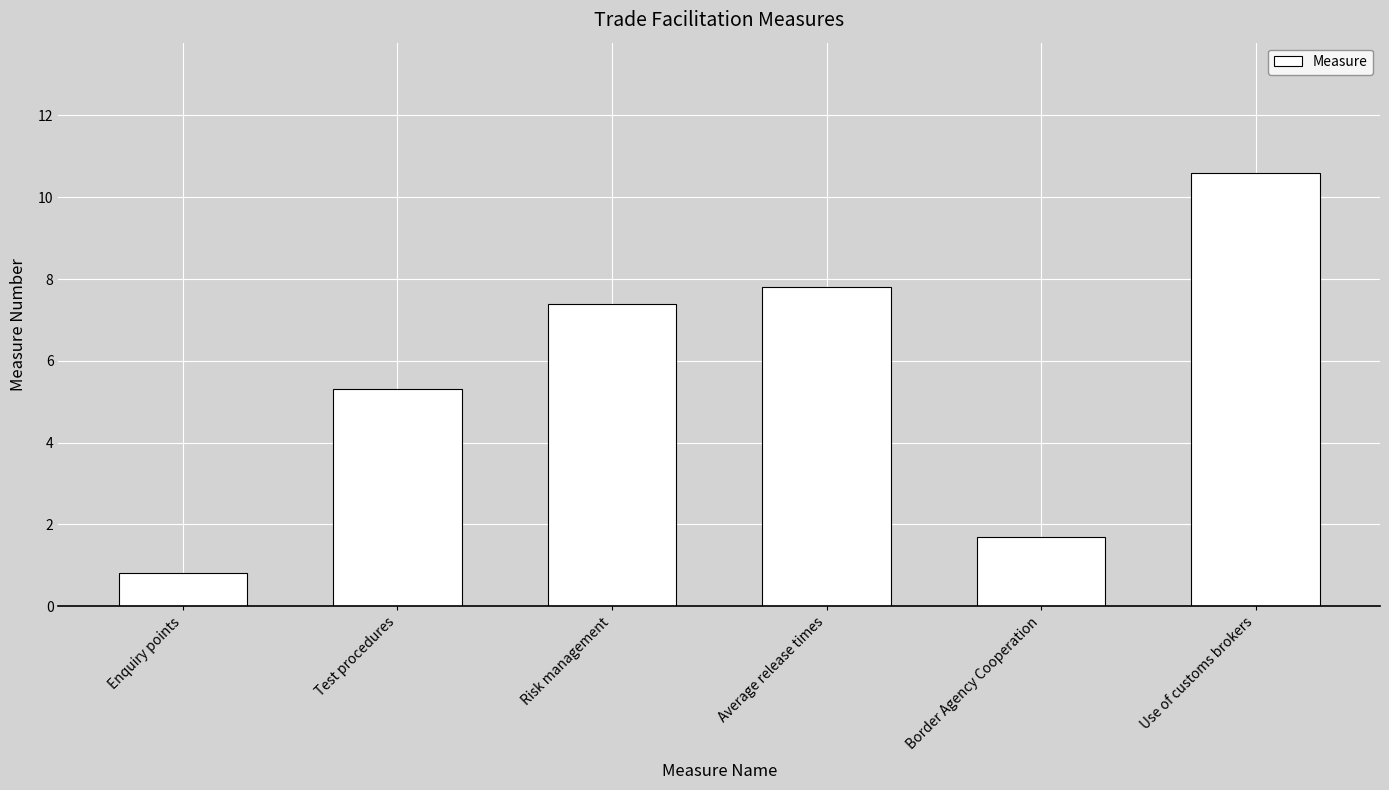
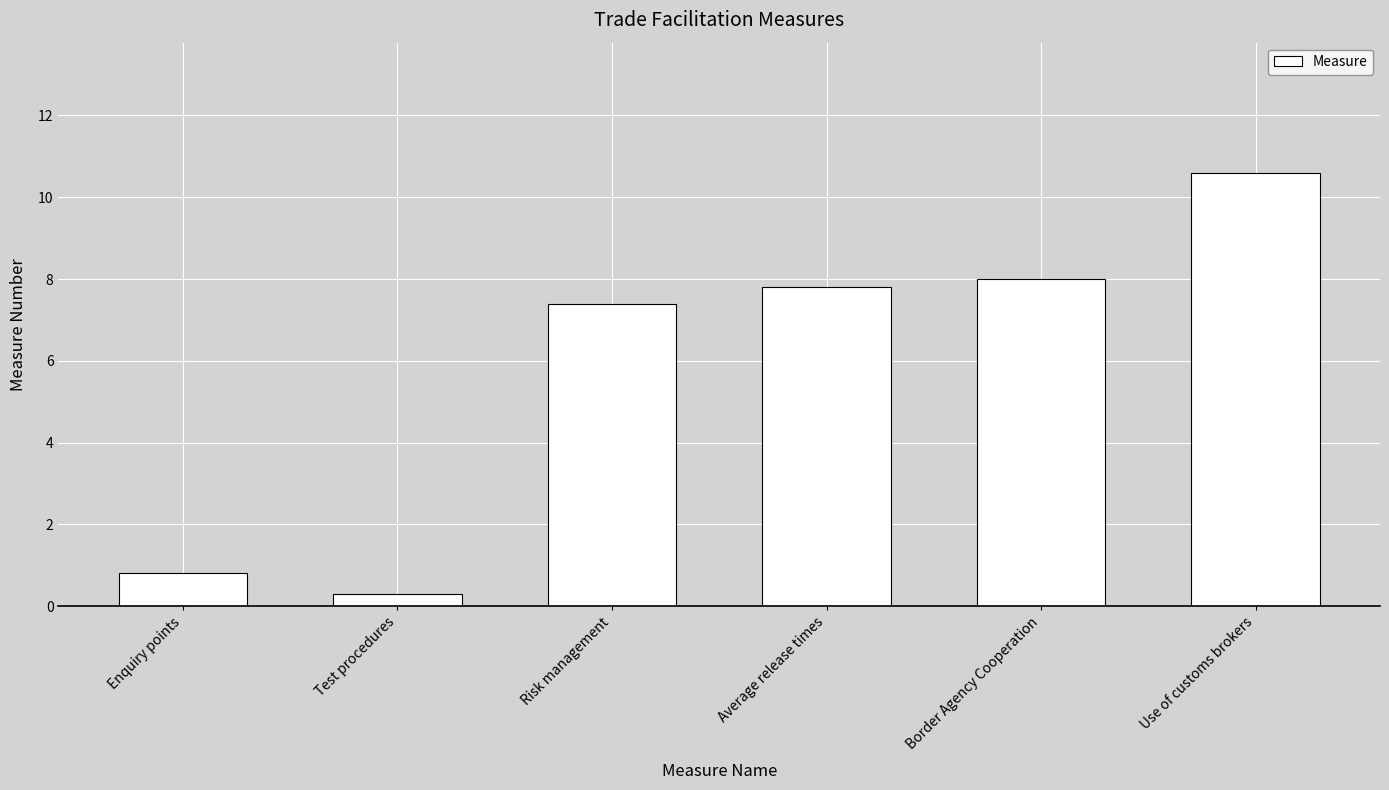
  {
    "Enquiry points": 0.8,
-   "Test procedures": 5.3,
+   "Test procedures": 0.3,
    "Risk management": 7.4,
    "Average release times": 7.8,
-   "Border Agency Cooperation": 1.7,
+   "Border Agency Cooperation": 8.0,
    "Use of customs brokers": 10.6
  }
